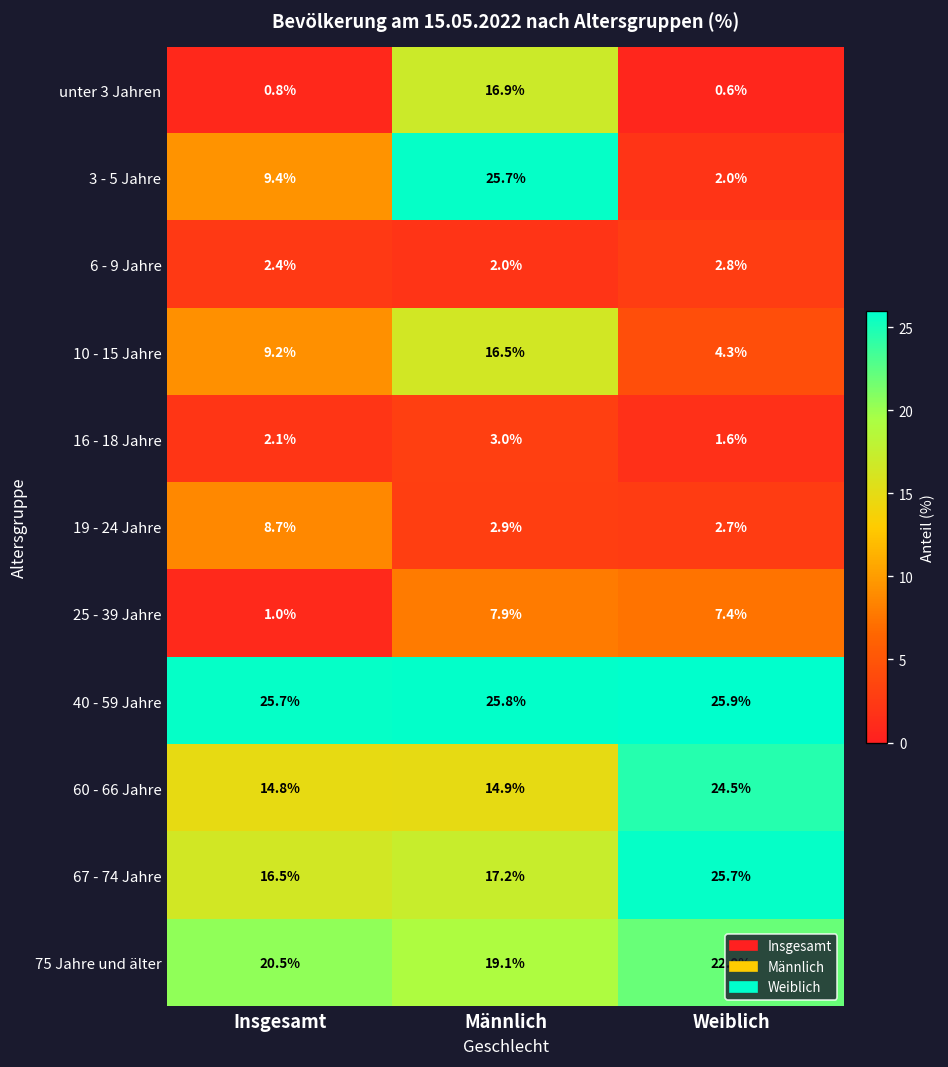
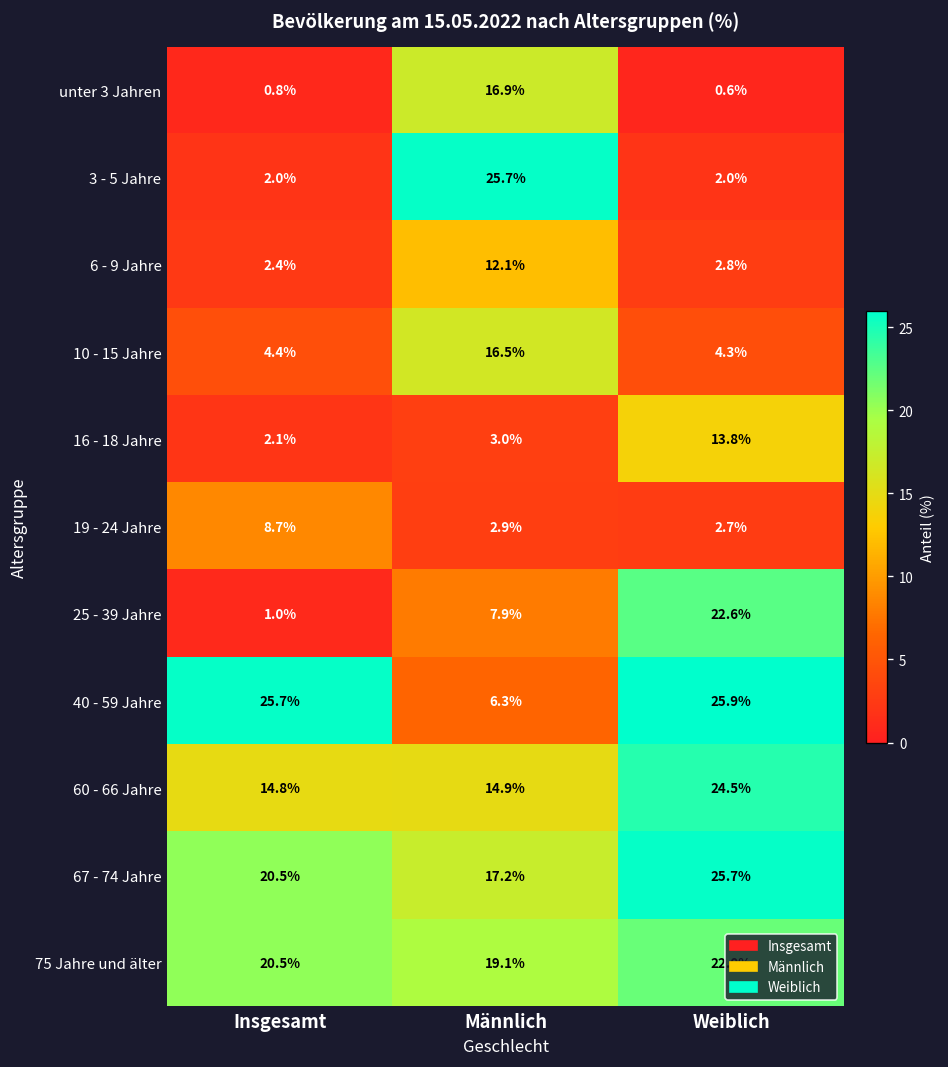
  {
    "unter 3 Jahren": {
      "Insgesamt": "0.8%",
      "Männlich": "16.9%",
      "Weiblich": "0.6%"
    },
    "3 - 5 Jahre": {
-     "Insgesamt": "9.4%",
+     "Insgesamt": "2.0%",
      "Männlich": "25.7%",
      "Weiblich": "2.0%"
    },
    "6 - 9 Jahre": {
      "Insgesamt": "2.4%",
-     "Männlich": "2.0%",
+     "Männlich": "12.1%",
      "Weiblich": "2.8%"
    },
    "10 - 15 Jahre": {
-     "Insgesamt": "9.2%",
+     "Insgesamt": "4.4%",
      "Männlich": "16.5%",
      "Weiblich": "4.3%"
    },
    "16 - 18 Jahre": {
      "Insgesamt": "2.1%",
      "Männlich": "3.0%",
-     "Weiblich": "1.6%"
+     "Weiblich": "13.8%"
    },
    "19 - 24 Jahre": {
      "Insgesamt": "8.7%",
      "Männlich": "2.9%",
      "Weiblich": "2.7%"
    },
    "25 - 39 Jahre": {
      "Insgesamt": "1.0%",
      "Männlich": "7.9%",
-     "Weiblich": "7.4%"
+     "Weiblich": "22.6%"
    },
    "40 - 59 Jahre": {
      "Insgesamt": "25.7%",
-     "Männlich": "25.8%",
+     "Männlich": "6.3%",
      "Weiblich": "25.9%"
    },
    "60 - 66 Jahre": {
      "Insgesamt": "14.8%",
      "Männlich": "14.9%",
      "Weiblich": "24.5%"
    },
    "67 - 74 Jahre": {
-     "Insgesamt": "16.5%",
+     "Insgesamt": "20.5%",
      "Männlich": "17.2%",
      "Weiblich": "25.7%"
    },
    "75 Jahre und älter": {
      "Insgesamt": "20.5%",
      "Männlich": "19.1%"
    }
  }
